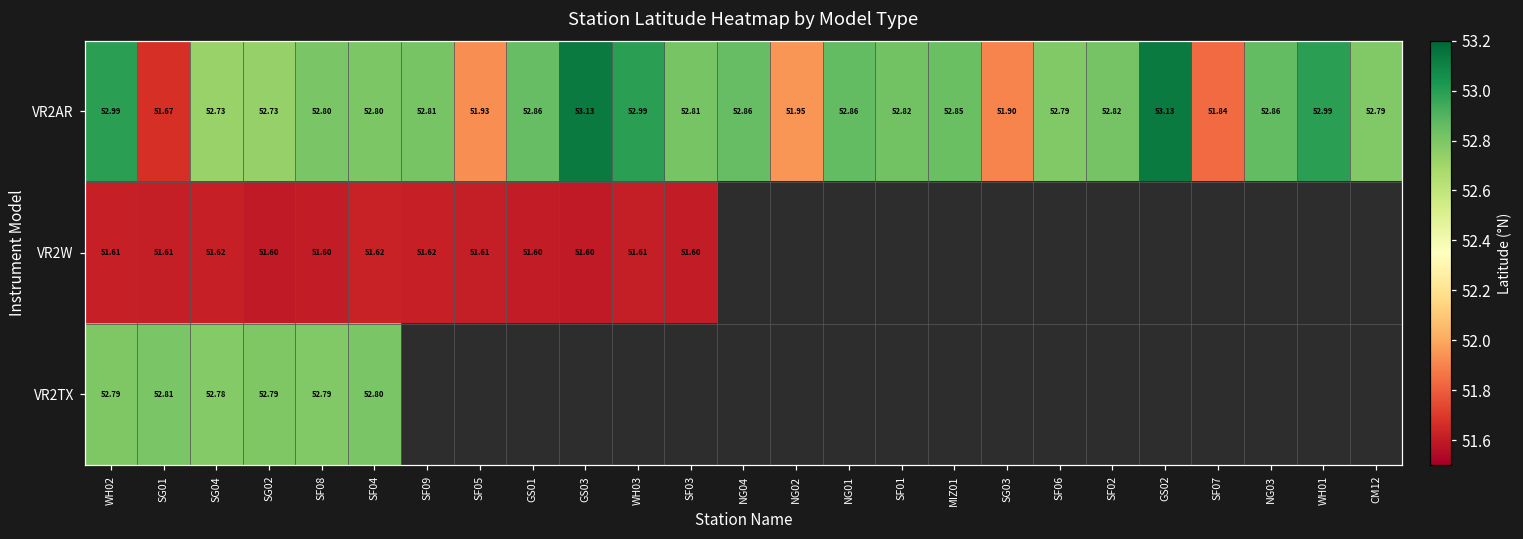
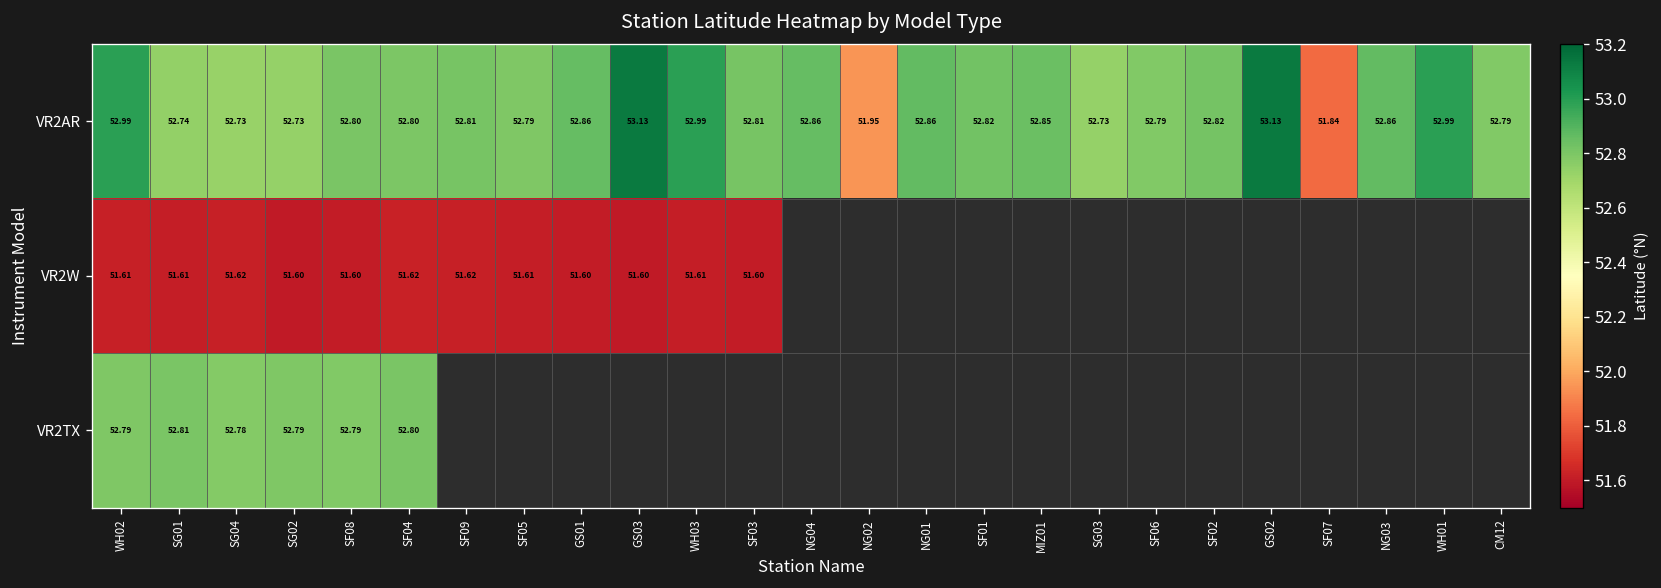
  {
    "VR2AR": {
      "WH02": 52.99,
-     "SG01": 51.67,
+     "SG01": 52.74,
      "SG04": 52.73,
      "SG02": 52.73,
      "SF08": 52.80,
      "SF04": 52.80,
      "SF09": 52.81,
-     "SF05": 51.93,
+     "SF05": 52.79,
      "GS01": 52.86,
      "GS03": 53.13,
      "WH03": 52.99,
      "SF03": 52.81,
      "NG04": 52.86,
      "NG02": 51.95,
      "NG01": 52.86,
      "SF01": 52.82,
      "MIZ01": 52.85,
-     "SG03": 51.90,
+     "SG03": 52.73,
      "SF06": 52.79,
      "SF02": 52.82,
      "GS02": 53.13,
      "SF07": 51.84,
      "NG03": 52.86,
      "WH01": 52.99,
      "CM12": 52.79
    },
    "VR2W": {
      "WH02": 51.61,
      "SG01": 51.61,
      "SG04": 51.62,
      "SG02": 51.60,
      "SF08": 51.60,
      "SF04": 51.62,
      "SF09": 51.62,
      "SF05": 51.61,
      "GS01": 51.60,
      "GS03": 51.60,
      "WH03": 51.61,
      "SF03": 51.60
    },
    "VR2TX": {
      "WH02": 52.79,
      "SG01": 52.81,
      "SG04": 52.78,
      "SG02": 52.79,
      "SF08": 52.79,
      "SF04": 52.80
    }
  }
